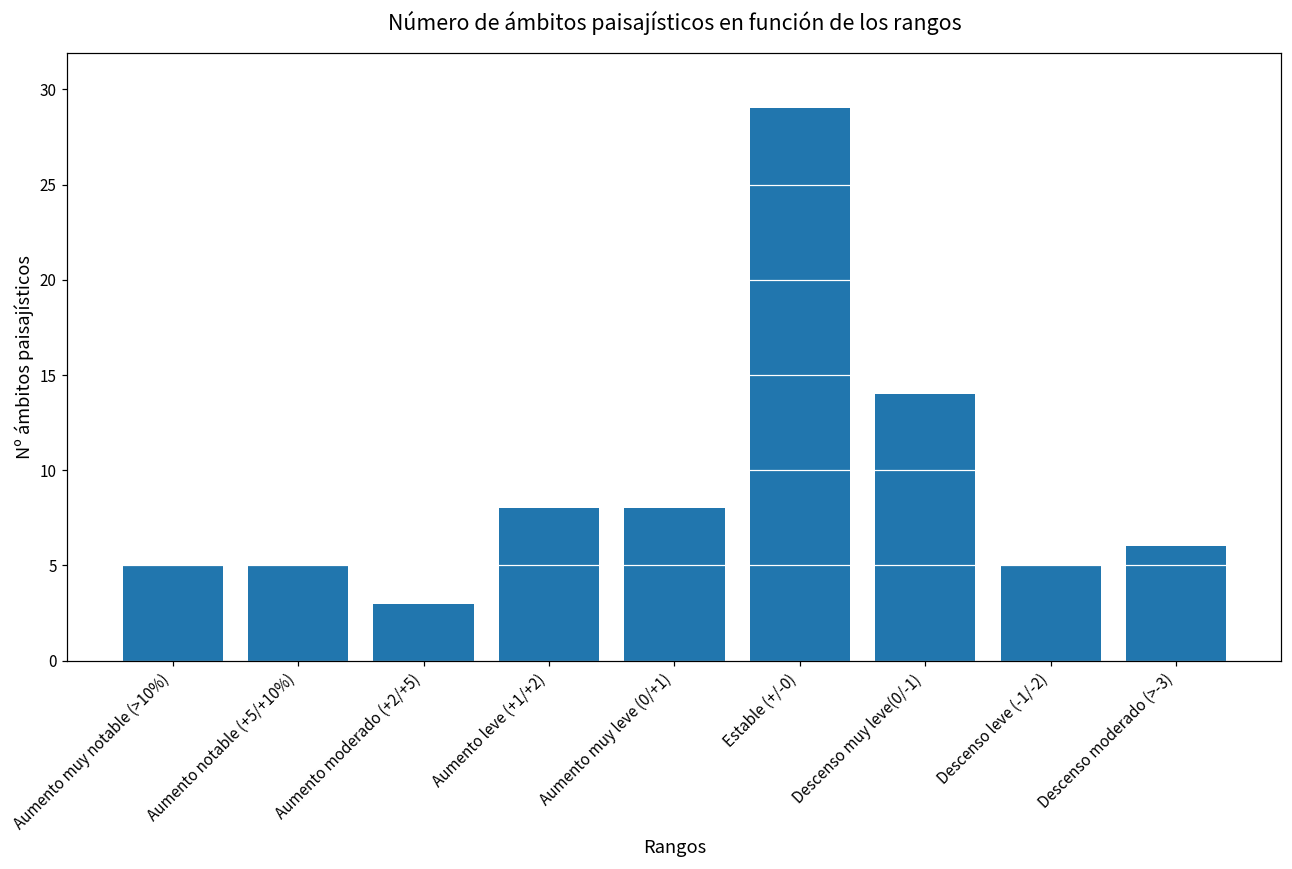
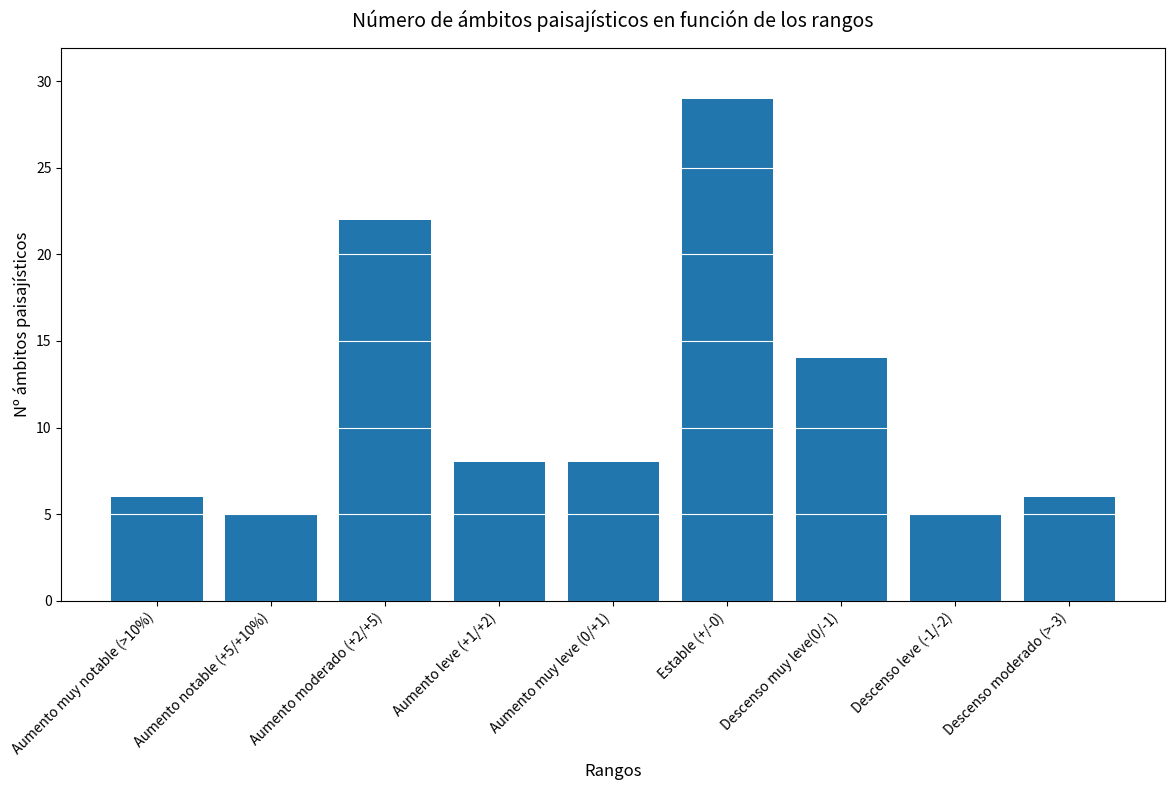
  {
-   "Aumento muy notable (>10%)": 5,
+   "Aumento muy notable (>10%)": 6,
    "Aumento notable (+5/+10%)": 5,
-   "Aumento moderado (+2/+5)": 3,
+   "Aumento moderado (+2/+5)": 22,
    "Aumento leve (+1/+2)": 8,
    "Aumento muy leve (0/+1)": 8,
    "Estable (+/-0)": 29,
    "Descenso muy leve(0/-1)": 14,
    "Descenso leve (-1/-2)": 5,
    "Descenso moderado (>-3)": 6
  }
